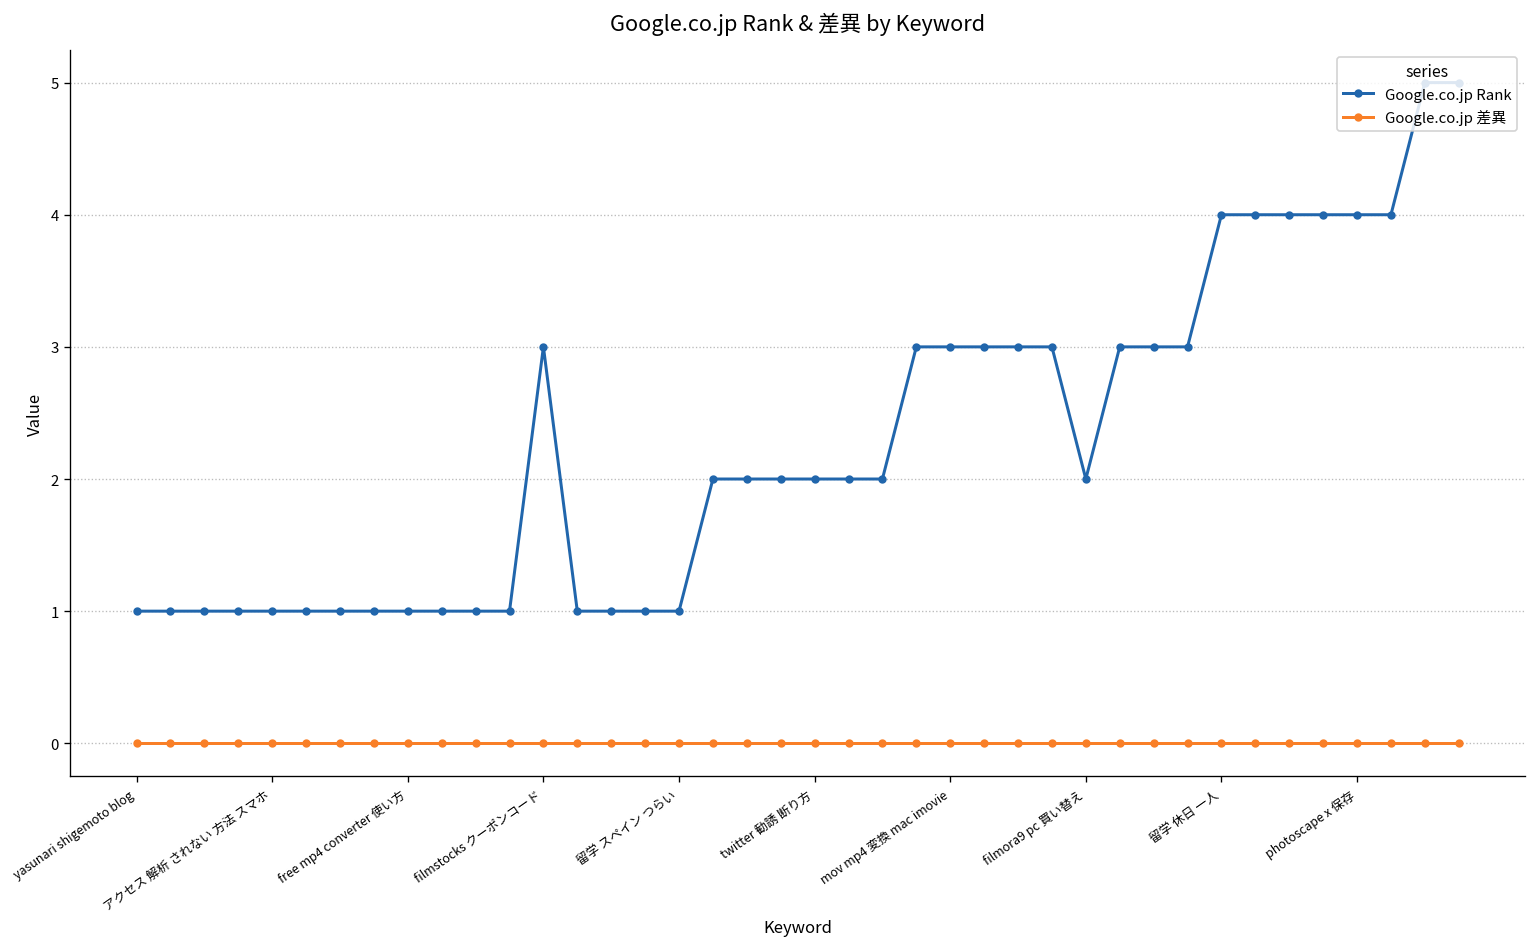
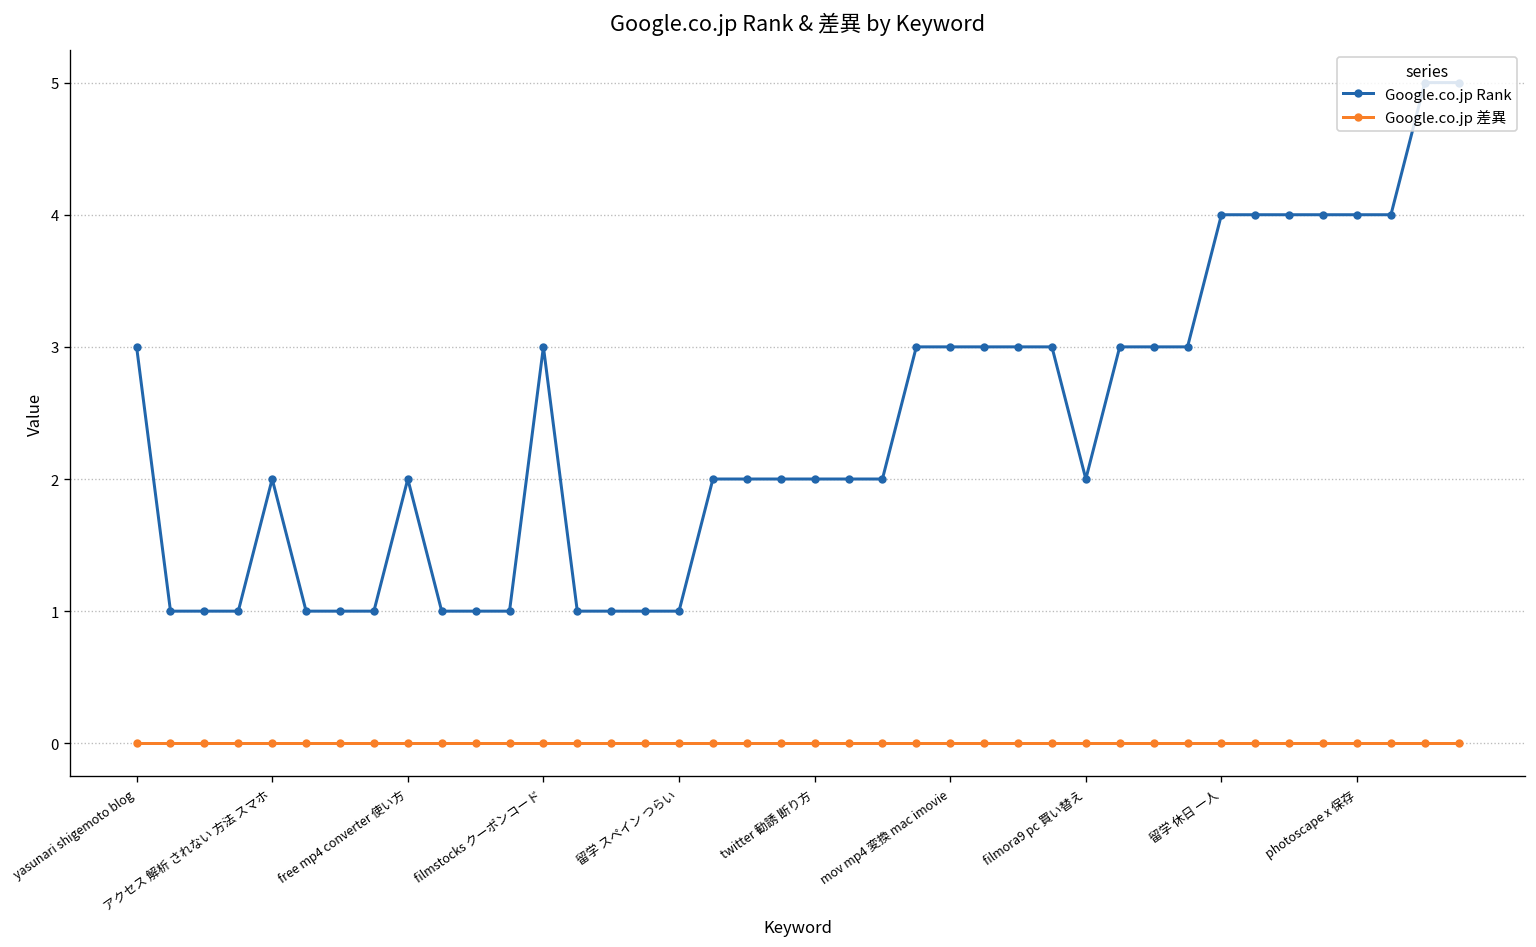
  {
    "Google.co.jp Rank": {
-     "yasunari shigemoto blog": 1,
-     "アクセス 解析 されない 方法 スマホ": 1,
-     "free mp4 converter 使い方": 1,
+     "yasunari shigemoto blog": 3,
+     "アクセス 解析 されない 方法 スマホ": 2,
+     "free mp4 converter 使い方": 2,
      "filmstocks クーポンコード": 3,
      "留学 スペイン つらい": 1,
      "twitter 勧誘 断り方": 2,
      "mov mp4 変換 mac imovie": 3,
      "filmora9 pc 買い替え": 2,
      "留学 休日 一人": 4,
      "photoscape x 保存": 4
    },
    "Google.co.jp 差異": {
      "yasunari shigemoto blog": 0,
      "アクセス 解析 されない 方法 スマホ": 0,
      "free mp4 converter 使い方": 0,
      "filmstocks クーポンコード": 0,
      "留学 スペイン つらい": 0,
      "twitter 勧誘 断り方": 0,
      "mov mp4 変換 mac imovie": 0,
      "filmora9 pc 買い替え": 0,
      "留学 休日 一人": 0,
      "photoscape x 保存": 0
    }
  }
